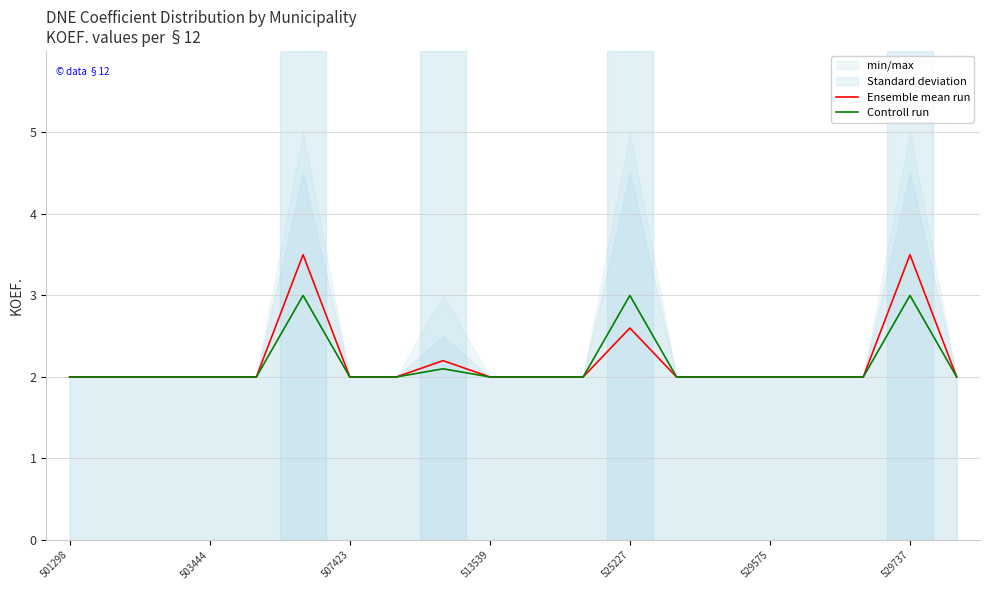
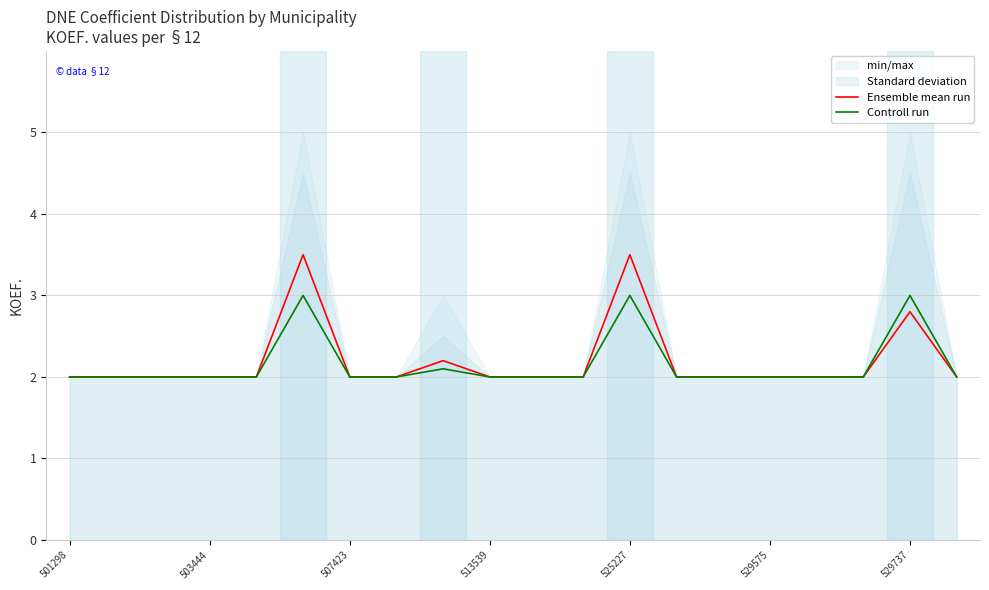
  {
    "Ensemble mean run": {
-     "525227": 2.6,
-     "529737": 3.5
+     "525227": 3.5,
+     "529737": 2.8
    },
    "Controll run": {
      "525227": 3.0,
      "529737": 3.0
    }
  }
